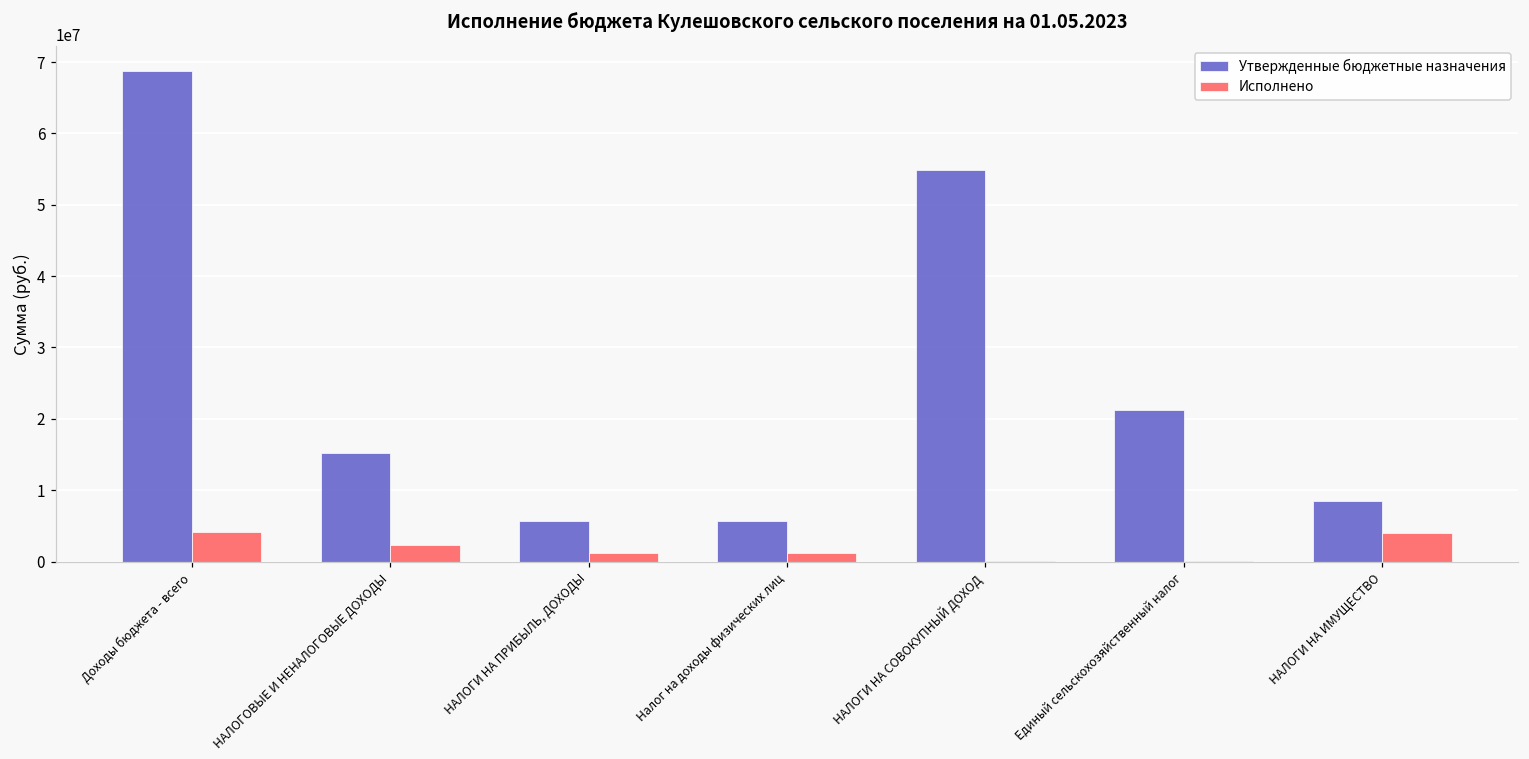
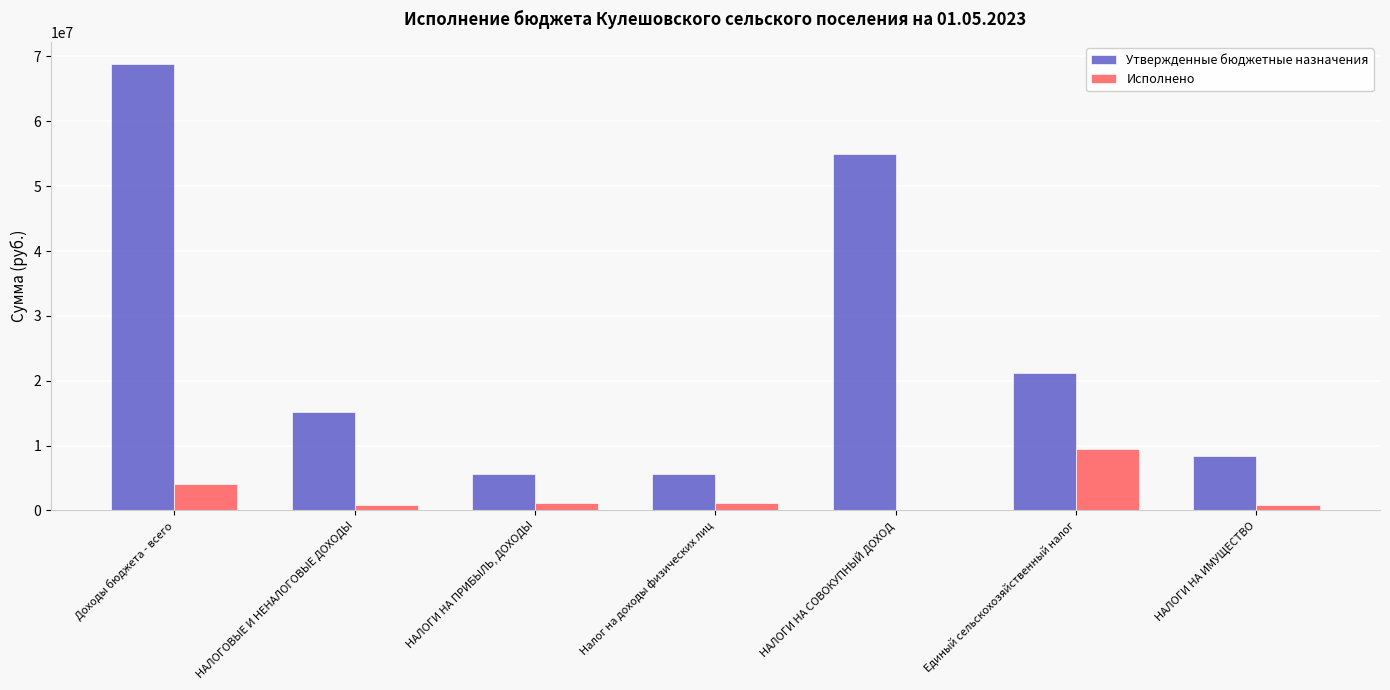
  {
    "Утвержденные бюджетные назначения": {
      "Доходы бюджета - всего": 69000000,
      "НАЛОГОВЫЕ И НЕНАЛОГОВЫЕ ДОХОДЫ": 15000000,
      "НАЛОГИ НА ПРИБЫЛЬ, ДОХОДЫ": 6000000,
      "Налог на доходы физических лиц": 6000000,
      "НАЛОГИ НА СОВОКУПНЫЙ ДОХОД": 55000000,
      "Единый сельскохозяйственный налог": 21000000,
      "НАЛОГИ НА ИМУЩЕСТВО": 8000000
    },
    "Исполнено": {
      "Доходы бюджета - всего": 4000000,
-     "НАЛОГОВЫЕ И НЕНАЛОГОВЫЕ ДОХОДЫ": 2000000,
+     "НАЛОГОВЫЕ И НЕНАЛОГОВЫЕ ДОХОДЫ": 1000000,
      "НАЛОГИ НА ПРИБЫЛЬ, ДОХОДЫ": 1000000,
      "Налог на доходы физических лиц": 1000000,
-     "Единый сельскохозяйственный налог": 0,
-     "НАЛОГИ НА ИМУЩЕСТВО": 4000000
+     "Единый сельскохозяйственный налог": 9000000,
+     "НАЛОГИ НА ИМУЩЕСТВО": 1000000
    }
  }
